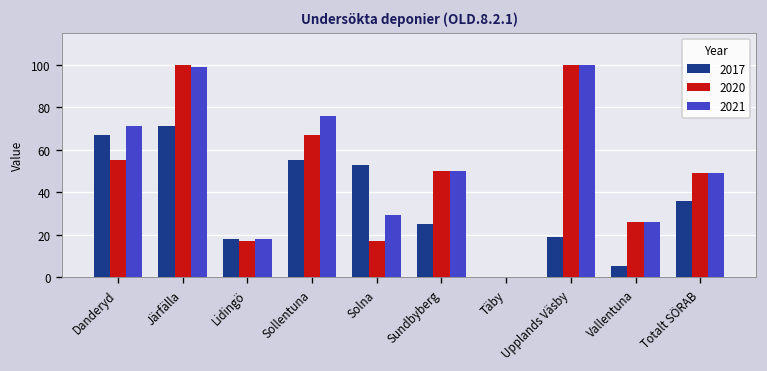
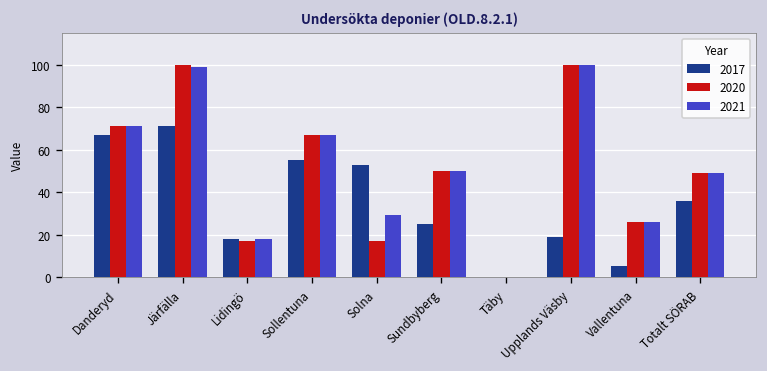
  {
    "2017": {
      "Danderyd": 67,
      "Järfälla": 71,
      "Lidingö": 18,
      "Sollentuna": 55,
      "Solna": 53,
      "Sundbyberg": 25,
      "Täby": 0,
      "Upplands Väsby": 19,
      "Vallentuna": 5,
      "Totalt SÖRAB": 36
    },
    "2020": {
-     "Danderyd": 55,
+     "Danderyd": 71,
      "Järfälla": 100,
      "Lidingö": 17,
      "Sollentuna": 67,
      "Solna": 17,
      "Sundbyberg": 50,
      "Täby": 0,
      "Upplands Väsby": 100,
      "Vallentuna": 26,
      "Totalt SÖRAB": 49
    },
    "2021": {
      "Danderyd": 71,
      "Järfälla": 99,
      "Lidingö": 18,
-     "Sollentuna": 76,
+     "Sollentuna": 67,
      "Solna": 29,
      "Sundbyberg": 50,
      "Täby": 0,
      "Upplands Väsby": 100,
      "Vallentuna": 26,
      "Totalt SÖRAB": 49
    }
  }
